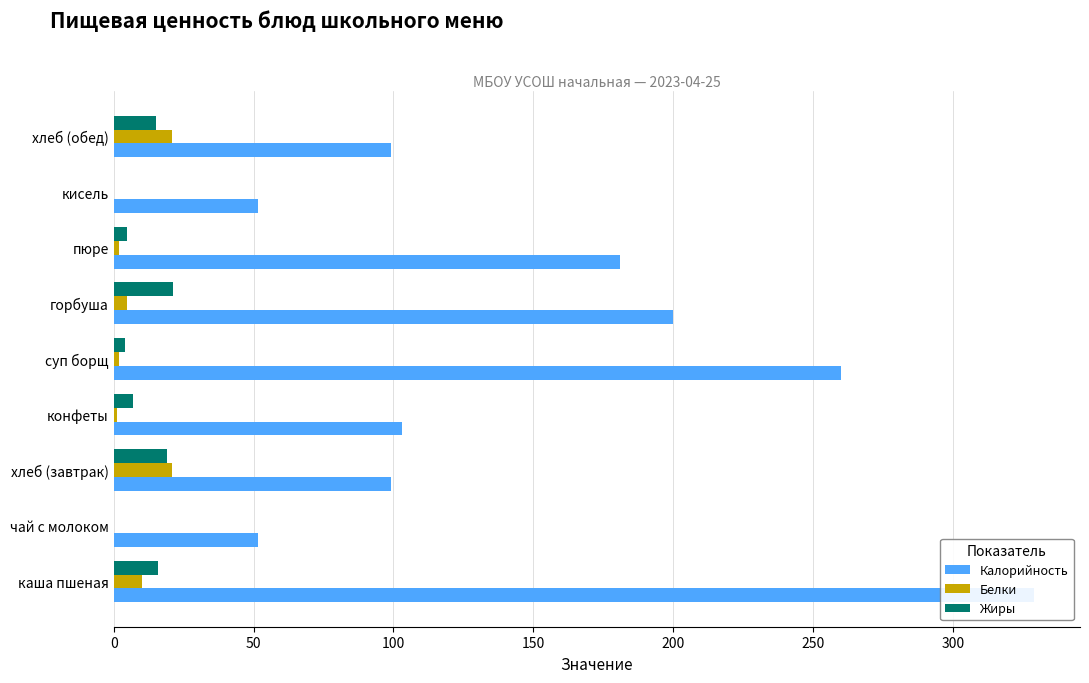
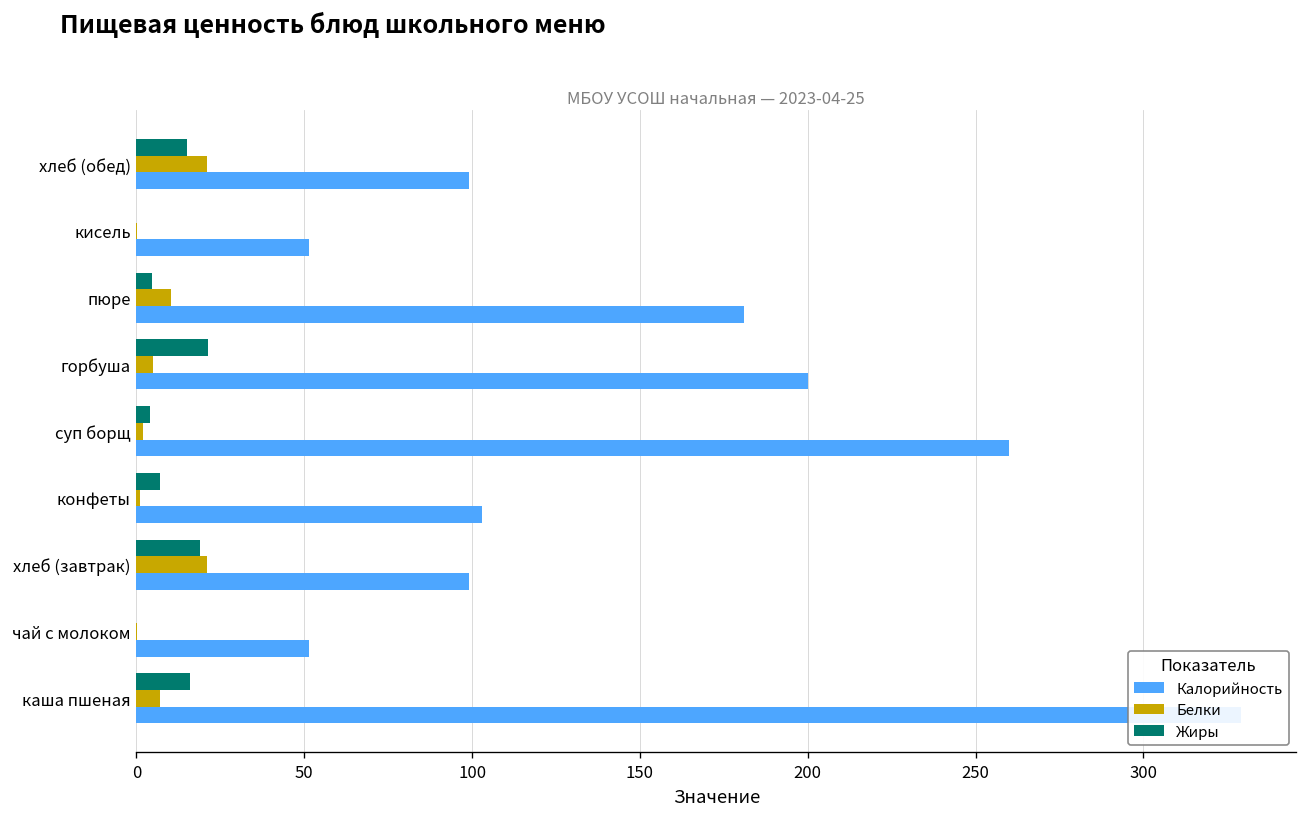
  {
    "Калорийность": {
      "хлеб (обед)": 99,
      "кисель": 52,
      "пюре": 181,
      "горбуша": 200,
      "суп борщ": 260,
      "конфеты": 103,
      "хлеб (завтрак)": 99,
      "чай с молоком": 52
    },
    "Белки": {
      "хлеб (обед)": 21,
-     "пюре": 2,
+     "пюре": 10,
      "горбуша": 5,
      "суп борщ": 2,
      "конфеты": 1,
      "хлеб (завтрак)": 21,
-     "каша пшеная": 10
+     "каша пшеная": 7
    },
    "Жиры": {
      "хлеб (обед)": 15,
      "кисель": 0,
      "пюре": 5,
      "горбуша": 21,
      "суп борщ": 4,
      "конфеты": 7,
      "хлеб (завтрак)": 19,
      "чай с молоком": 0,
      "каша пшеная": 16
    }
  }
